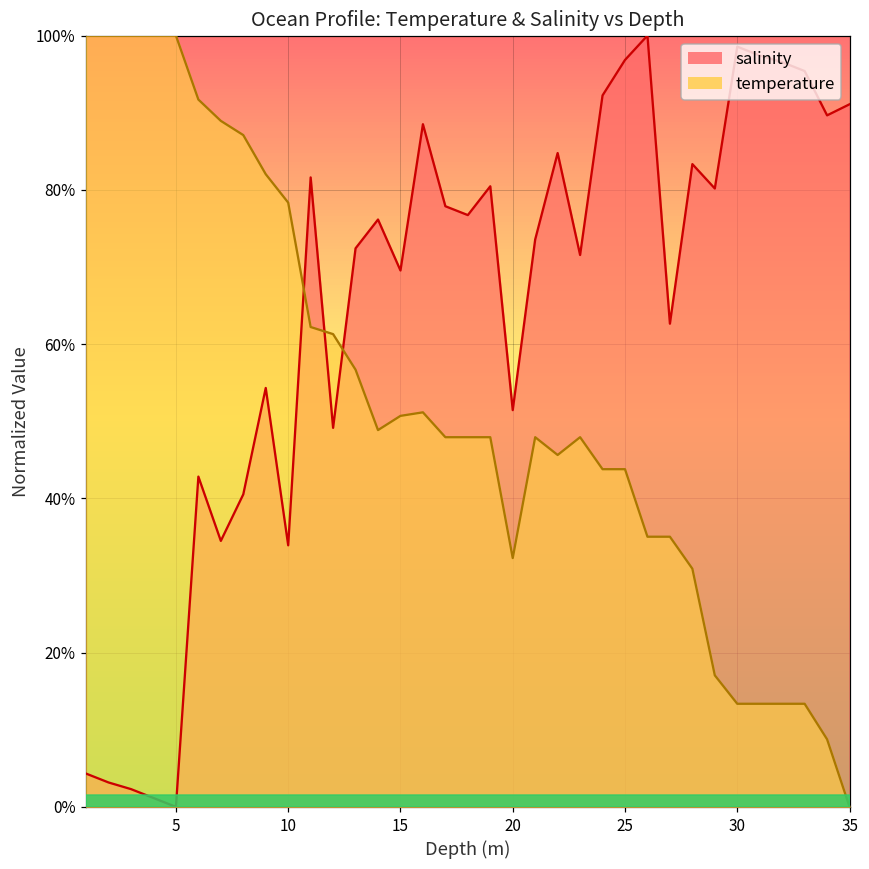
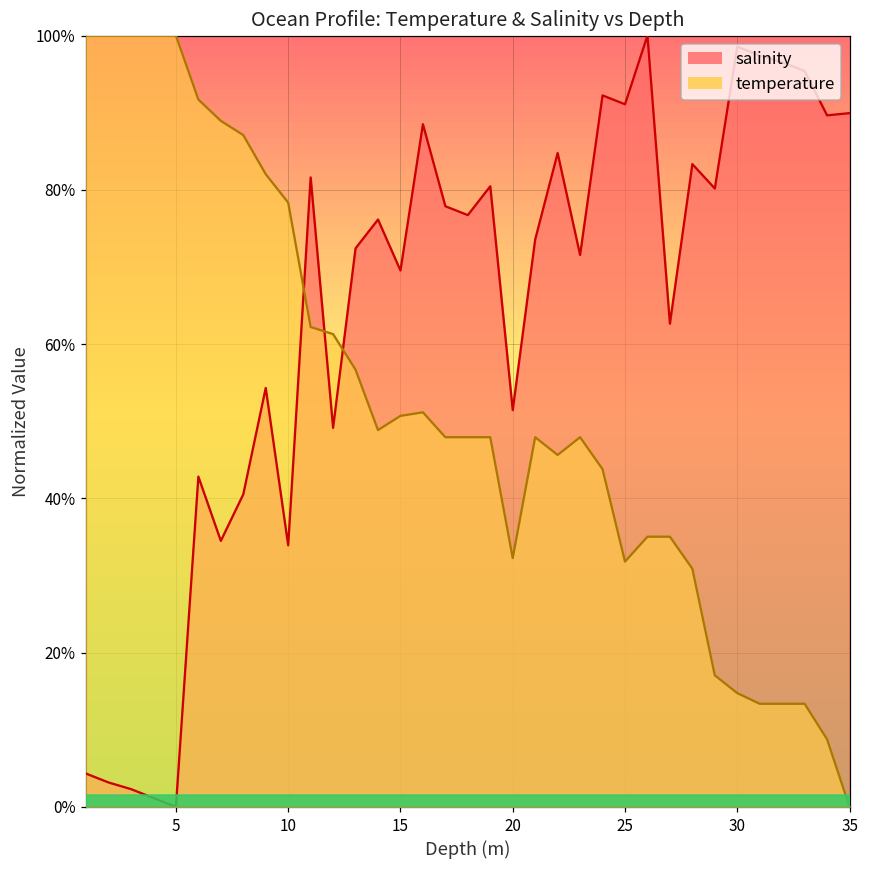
  {
    "salinity": {
      "10": "34%",
      "15": "70%",
      "20": "51%",
-     "25": "97%",
-     "35": "91%"
+     "25": "91%",
+     "35": "90%"
    },
    "temperature": {
      "5": "100%",
      "10": "78%",
      "15": "51%",
      "20": "32%",
-     "25": "44%",
-     "30": "13%"
+     "25": "32%",
+     "30": "15%"
    }
  }
